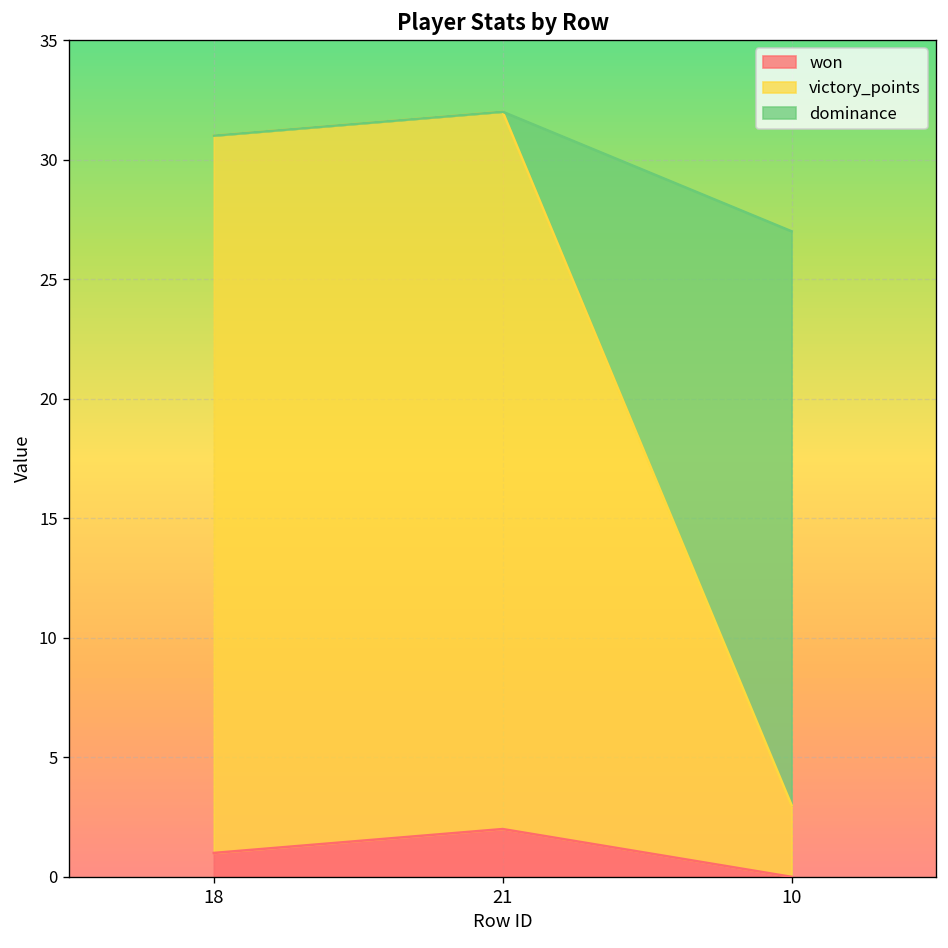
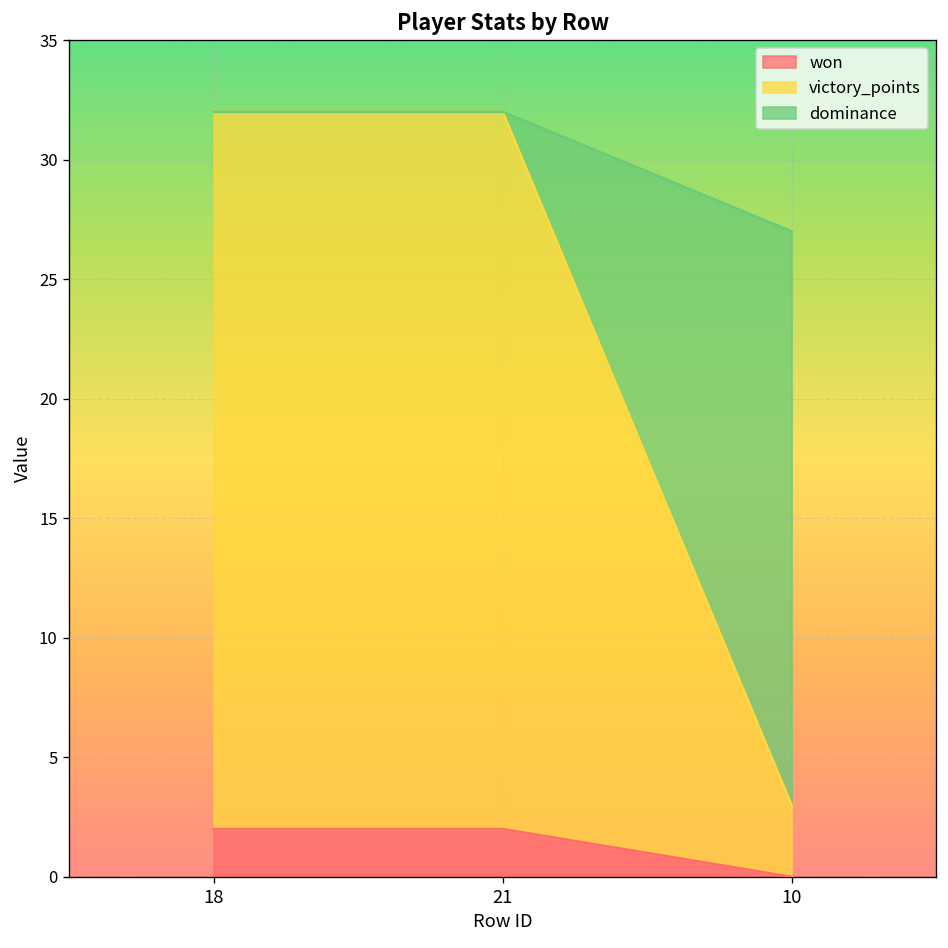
  {
    "won": {
-     "18": 1,
+     "18": 2,
      "21": 2,
      "10": 0
    },
    "victory_points": {
      "10": 3
    },
    "dominance": {
      "10": 24
    }
  }
